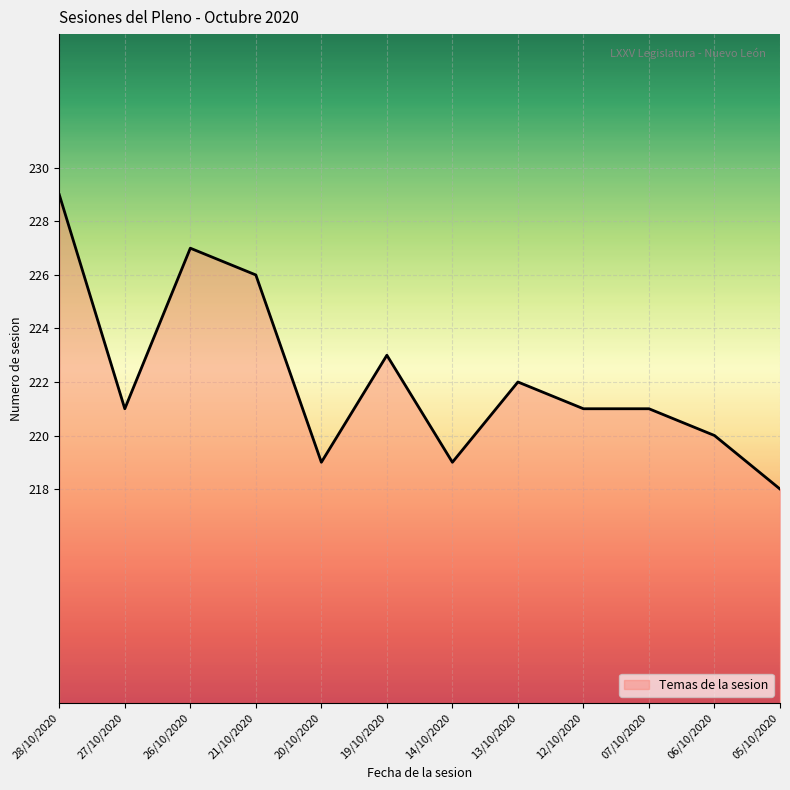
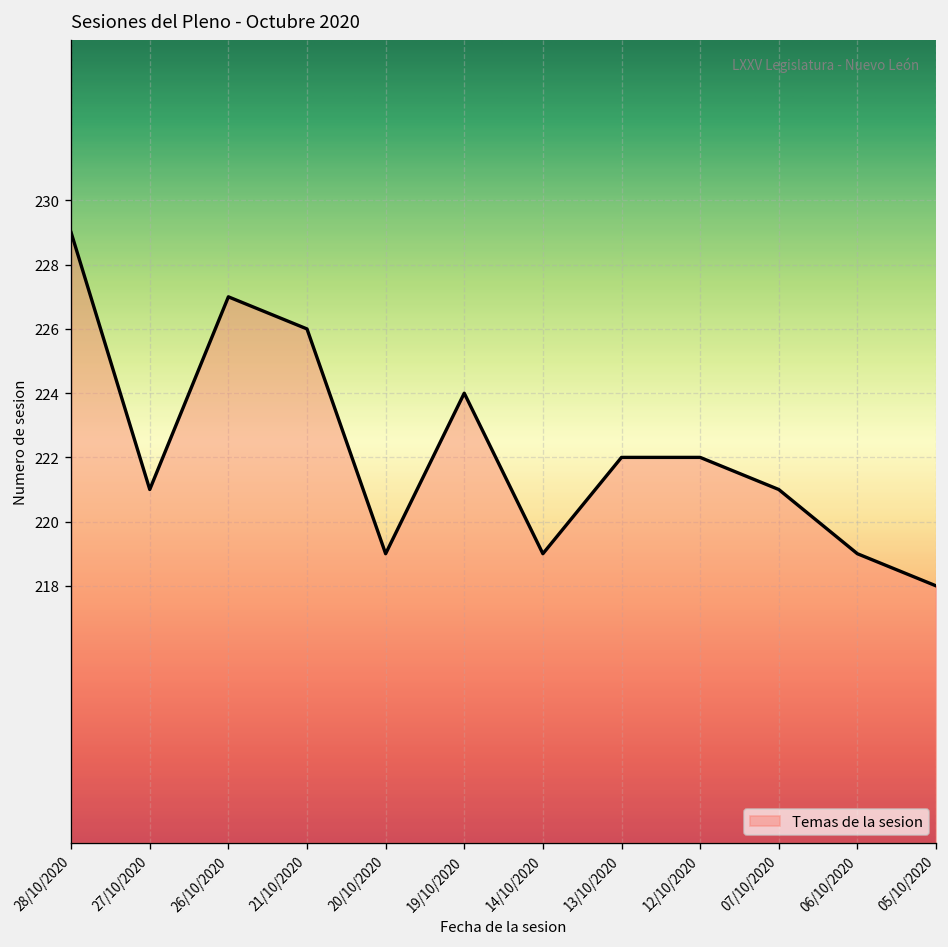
  {
    "28/10/2020": 229,
    "27/10/2020": 221,
    "26/10/2020": 227,
    "21/10/2020": 226,
    "20/10/2020": 219,
-   "19/10/2020": 223,
+   "19/10/2020": 224,
    "14/10/2020": 219,
    "13/10/2020": 222,
-   "12/10/2020": 221,
+   "12/10/2020": 222,
    "07/10/2020": 221,
-   "06/10/2020": 220,
+   "06/10/2020": 219,
    "05/10/2020": 218
  }
